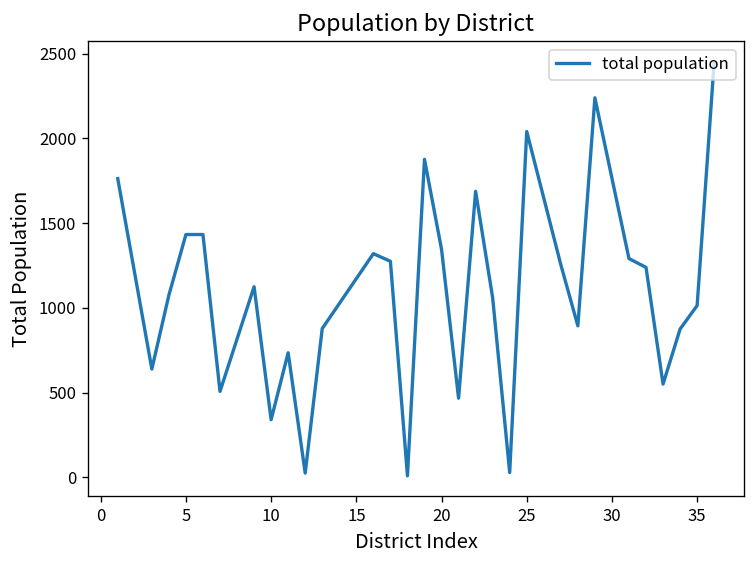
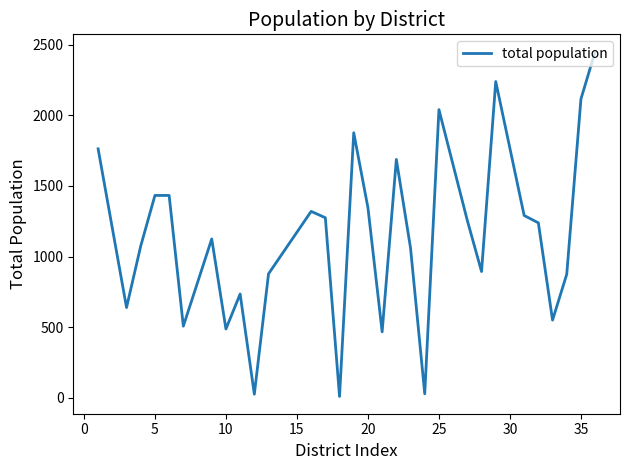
  {
    "5": 1430,
-   "10": 340,
+   "10": 490,
    "20": 1350,
    "25": 2040,
-   "35": 1010
+   "35": 2120
  }
